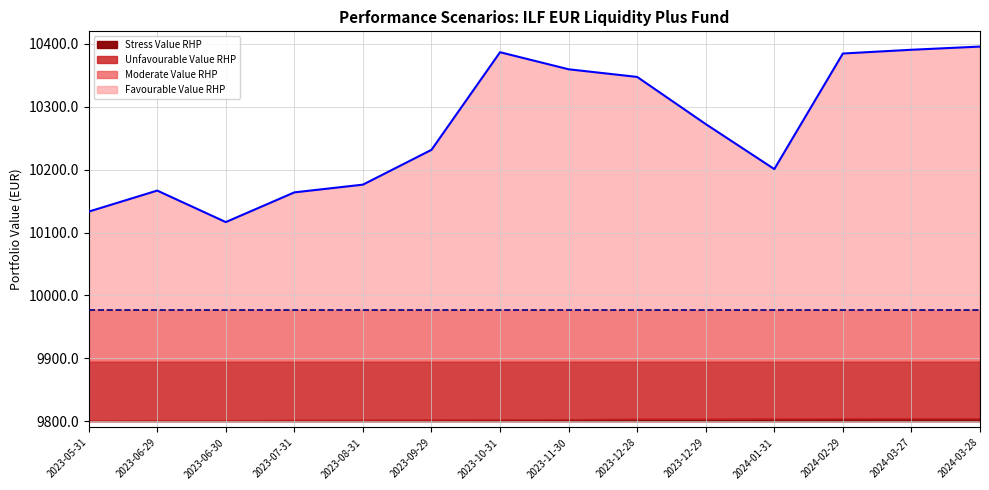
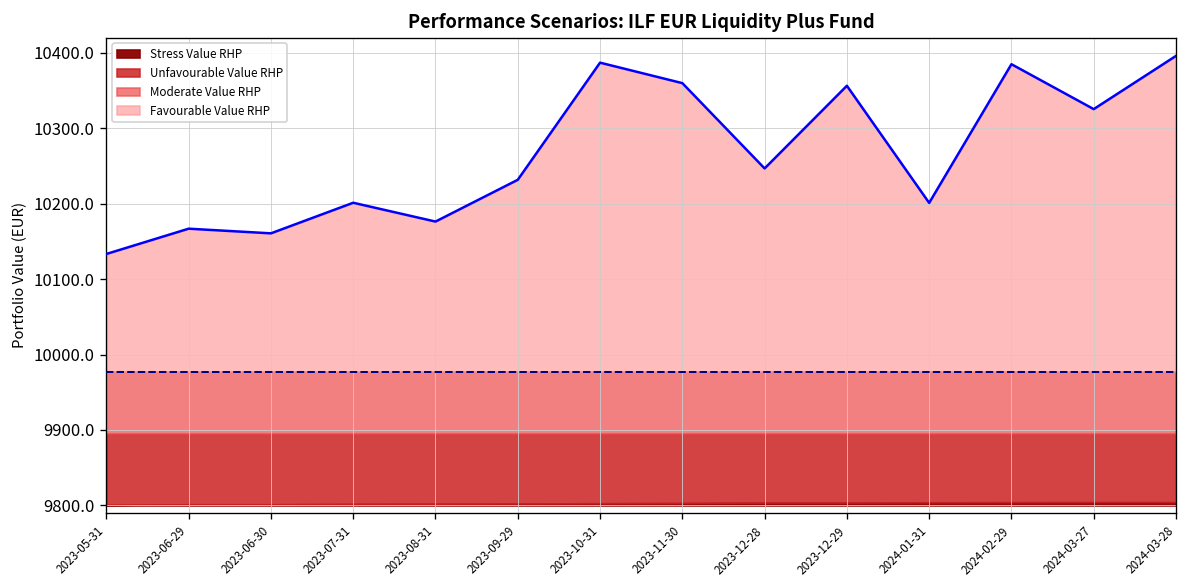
  {
    "Favourable Value RHP": {
      "2023-05-31": 10130,
      "2023-06-29": 10170,
-     "2023-06-30": 10120,
-     "2023-07-31": 10160,
+     "2023-06-30": 10160,
+     "2023-07-31": 10200,
      "2023-08-31": 10180,
      "2023-09-29": 10230,
      "2023-10-31": 10390,
      "2023-11-30": 10360,
-     "2023-12-28": 10350,
-     "2023-12-29": 10270,
+     "2023-12-28": 10250,
+     "2023-12-29": 10360,
      "2024-01-31": 10200,
      "2024-02-29": 10380,
-     "2024-03-27": 10390,
+     "2024-03-27": 10330,
      "2024-03-28": 10400
    },
    "Stress Value RHP": {
      "2024-01-31": 9800,
      "2024-02-29": 9800,
      "2024-03-27": 9800,
      "2024-03-28": 9800
    },
    "Moderate Value RHP": {
      "2023-05-31": 9980,
      "2023-06-29": 9980,
      "2023-06-30": 9980,
      "2023-07-31": 9980,
      "2023-08-31": 9980,
      "2023-09-29": 9980,
      "2023-10-31": 9980,
      "2023-11-30": 9980,
      "2023-12-28": 9980,
      "2023-12-29": 9980,
      "2024-01-31": 9980,
      "2024-02-29": 9980,
      "2024-03-27": 9980,
      "2024-03-28": 9980
    }
  }
